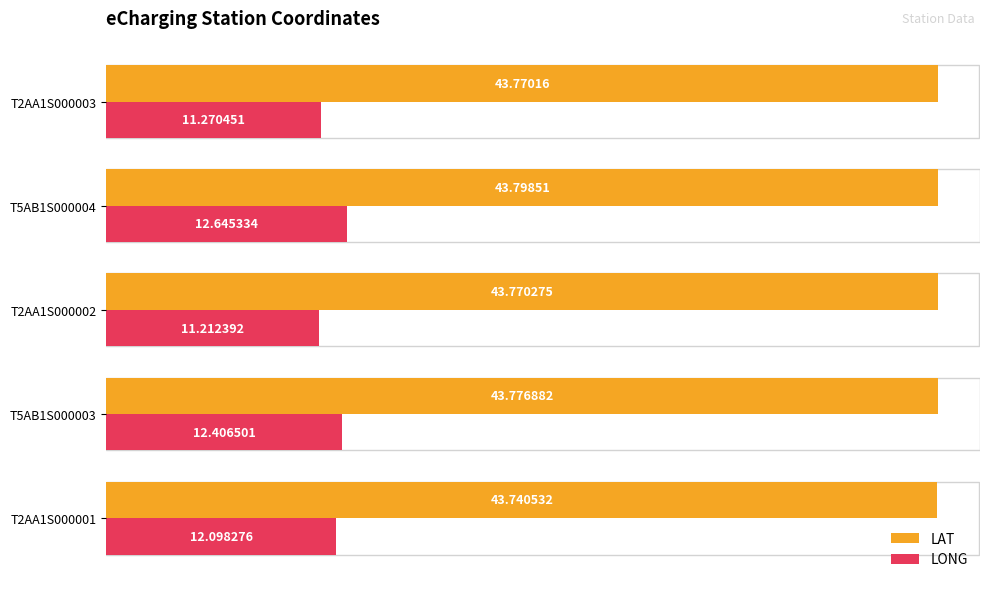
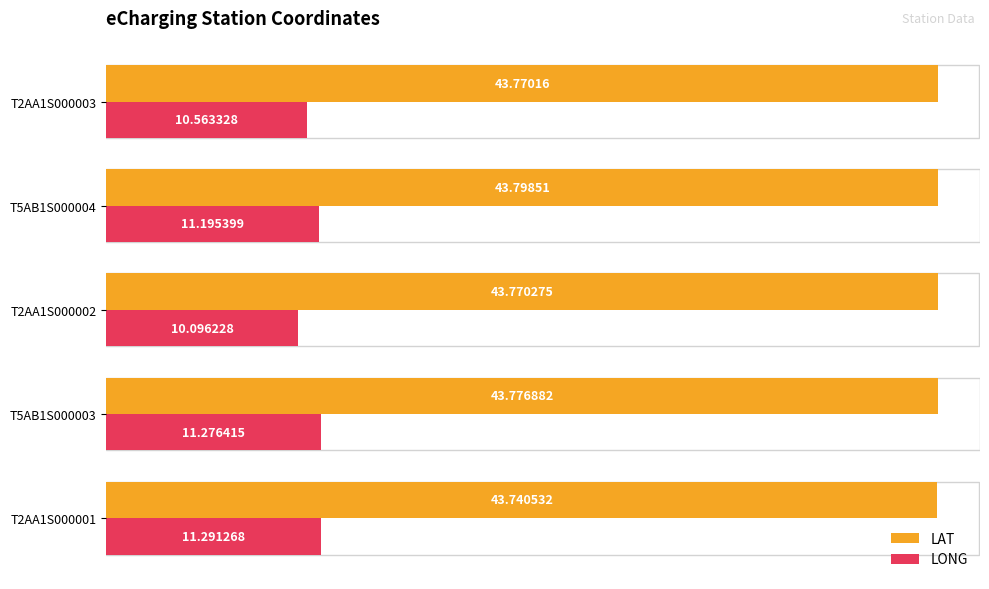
  {
    "LAT": {
      "T2AA1S000003": 43.77016,
      "T5AB1S000004": 43.79851,
      "T2AA1S000002": 43.770275,
      "T5AB1S000003": 43.776882,
      "T2AA1S000001": 43.740532
    },
    "LONG": {
-     "T2AA1S000003": 11.270451,
-     "T5AB1S000004": 12.645334,
-     "T2AA1S000002": 11.212392,
-     "T5AB1S000003": 12.406501,
-     "T2AA1S000001": 12.098276
+     "T2AA1S000003": 10.563328,
+     "T5AB1S000004": 11.195399,
+     "T2AA1S000002": 10.096228,
+     "T5AB1S000003": 11.276415,
+     "T2AA1S000001": 11.291268
    }
  }
